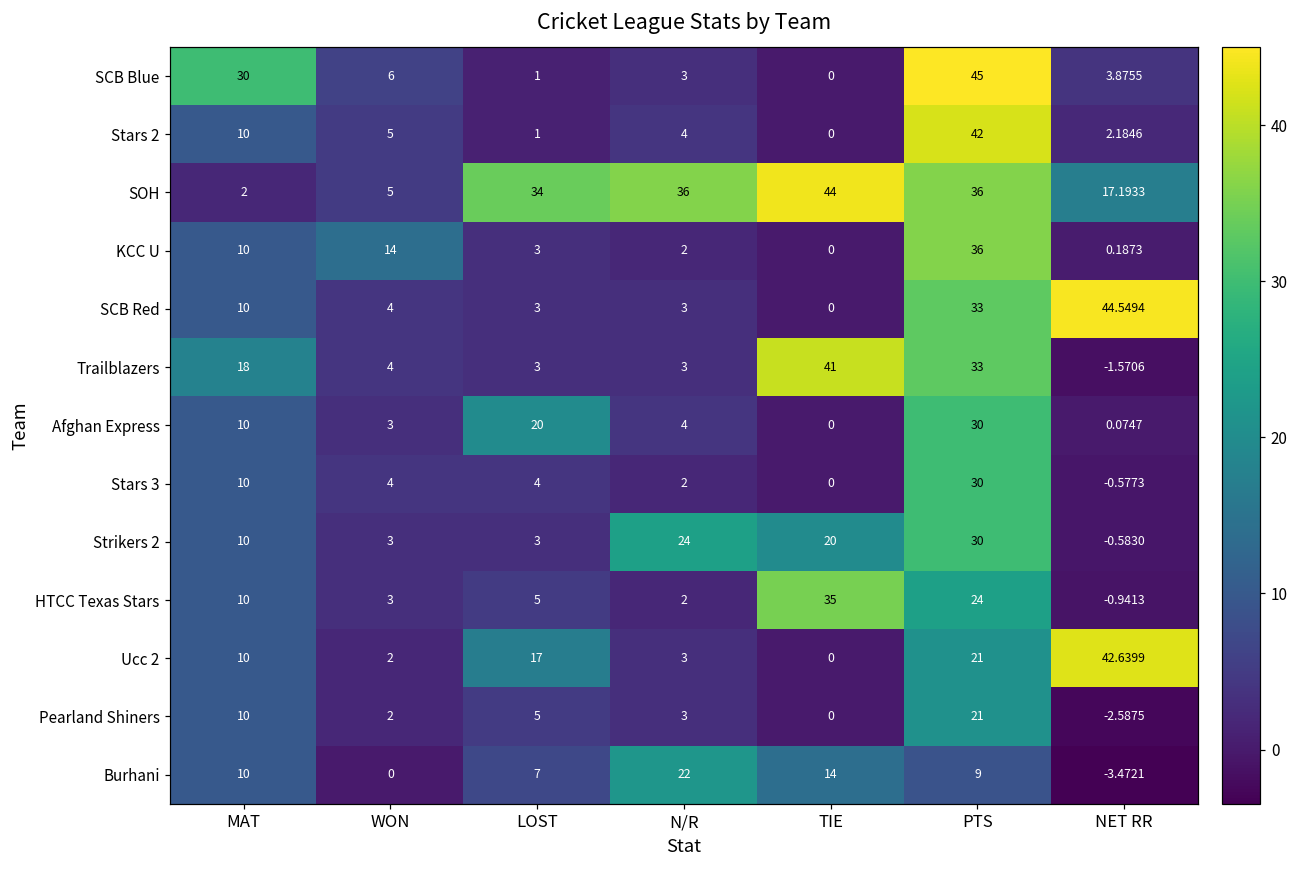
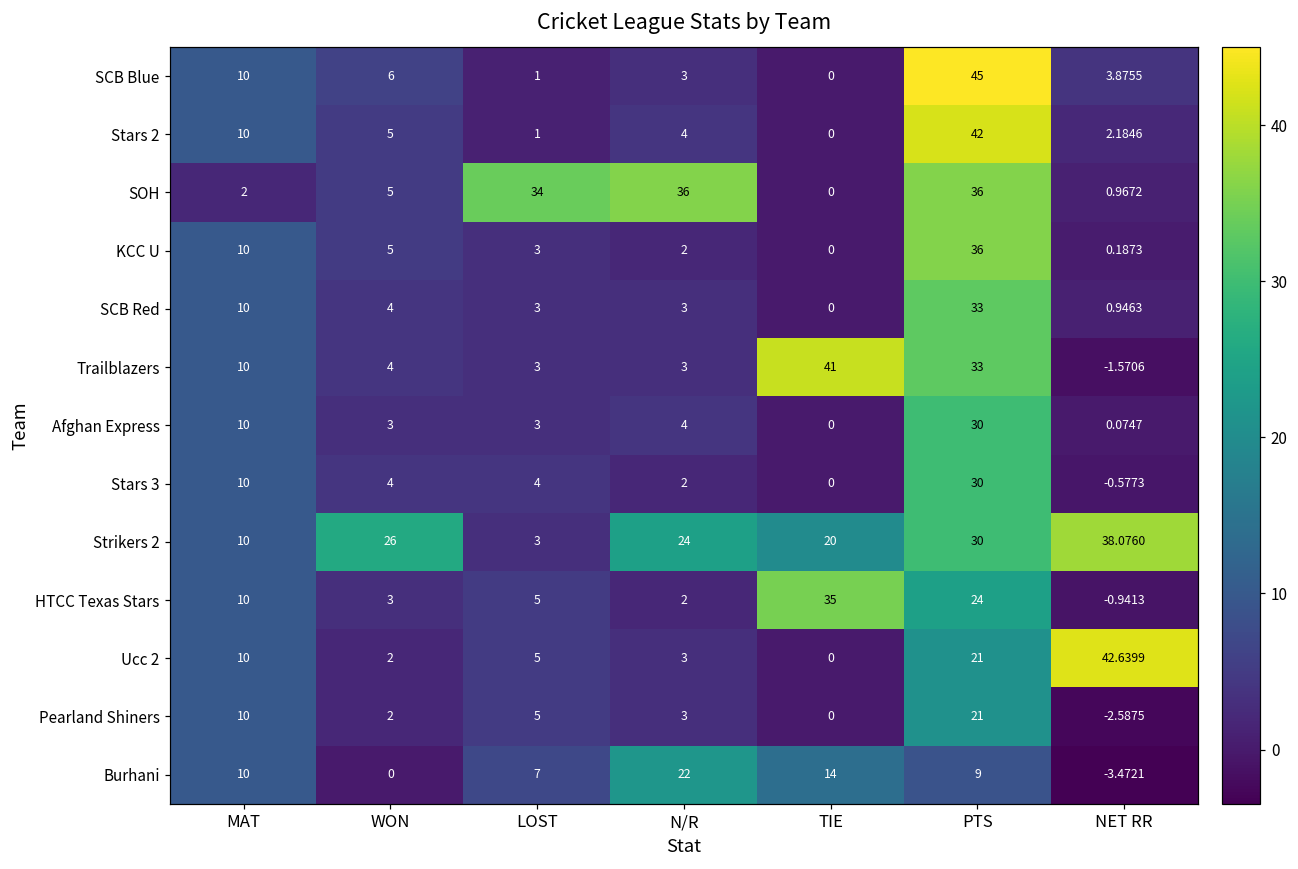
  {
    "SCB Blue": {
-     "MAT": 30,
+     "MAT": 10,
      "WON": 6,
      "LOST": 1,
      "N/R": 3,
      "TIE": 0,
      "PTS": 45,
      "NET RR": 3.8755
    },
    "Stars 2": {
      "MAT": 10,
      "WON": 5,
      "LOST": 1,
      "N/R": 4,
      "TIE": 0,
      "PTS": 42,
      "NET RR": 2.1846
    },
    "SOH": {
      "MAT": 2,
      "WON": 5,
      "LOST": 34,
      "N/R": 36,
-     "TIE": 44,
+     "TIE": 0,
      "PTS": 36,
-     "NET RR": 17.1933
+     "NET RR": 0.9672
    },
    "KCC U": {
      "MAT": 10,
-     "WON": 14,
+     "WON": 5,
      "LOST": 3,
      "N/R": 2,
      "TIE": 0,
      "PTS": 36,
      "NET RR": 0.1873
    },
    "SCB Red": {
      "MAT": 10,
      "WON": 4,
      "LOST": 3,
      "N/R": 3,
      "TIE": 0,
      "PTS": 33,
-     "NET RR": 44.5494
+     "NET RR": 0.9463
    },
    "Trailblazers": {
-     "MAT": 18,
+     "MAT": 10,
      "WON": 4,
      "LOST": 3,
      "N/R": 3,
      "TIE": 41,
      "PTS": 33,
      "NET RR": -1.5706
    },
    "Afghan Express": {
      "MAT": 10,
      "WON": 3,
-     "LOST": 20,
+     "LOST": 3,
      "N/R": 4,
      "TIE": 0,
      "PTS": 30,
      "NET RR": 0.0747
    },
    "Stars 3": {
      "MAT": 10,
      "WON": 4,
      "LOST": 4,
      "N/R": 2,
      "TIE": 0,
      "PTS": 30,
      "NET RR": -0.5773
    },
    "Strikers 2": {
      "MAT": 10,
-     "WON": 3,
+     "WON": 26,
      "LOST": 3,
      "N/R": 24,
      "TIE": 20,
      "PTS": 30,
-     "NET RR": -0.5830
+     "NET RR": 38.0760
    },
    "HTCC Texas Stars": {
      "MAT": 10,
      "WON": 3,
      "LOST": 5,
      "N/R": 2,
      "TIE": 35,
      "PTS": 24,
      "NET RR": -0.9413
    },
    "Ucc 2": {
      "MAT": 10,
      "WON": 2,
-     "LOST": 17,
+     "LOST": 5,
      "N/R": 3,
      "TIE": 0,
      "PTS": 21,
      "NET RR": 42.6399
    },
    "Pearland Shiners": {
      "MAT": 10,
      "WON": 2,
      "LOST": 5,
      "N/R": 3,
      "TIE": 0,
      "PTS": 21,
      "NET RR": -2.5875
    },
    "Burhani": {
      "MAT": 10,
      "WON": 0,
      "LOST": 7,
      "N/R": 22,
      "TIE": 14,
      "PTS": 9,
      "NET RR": -3.4721
    }
  }
